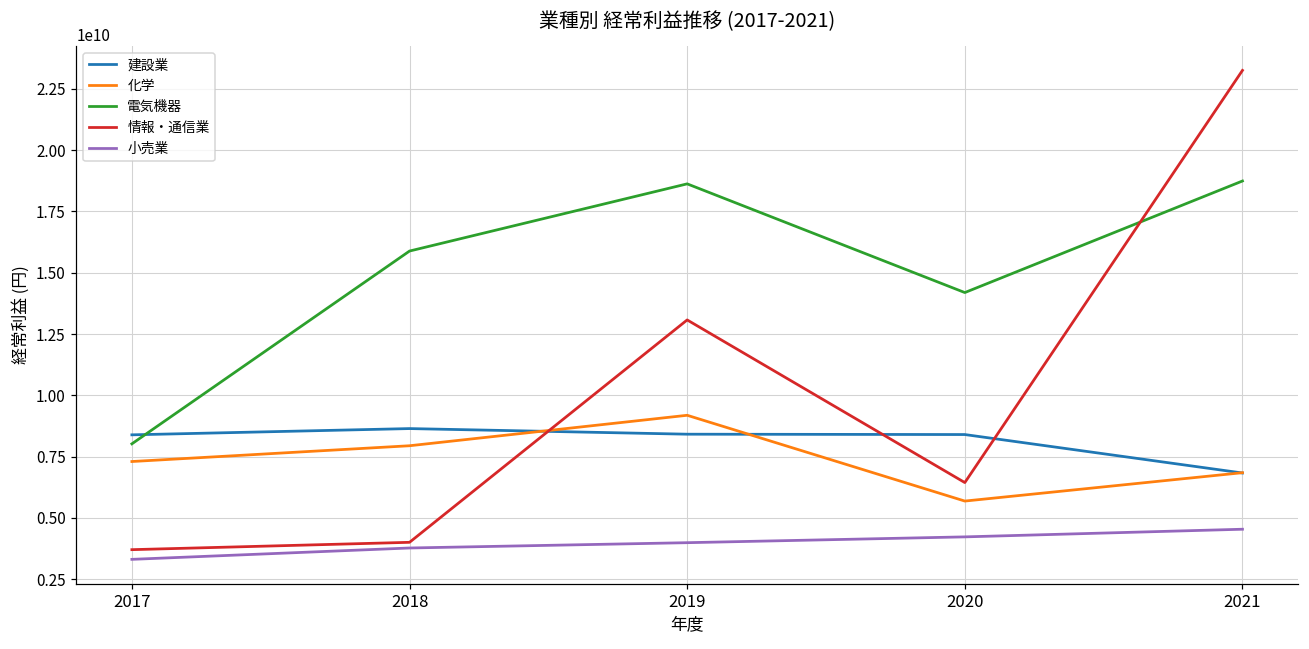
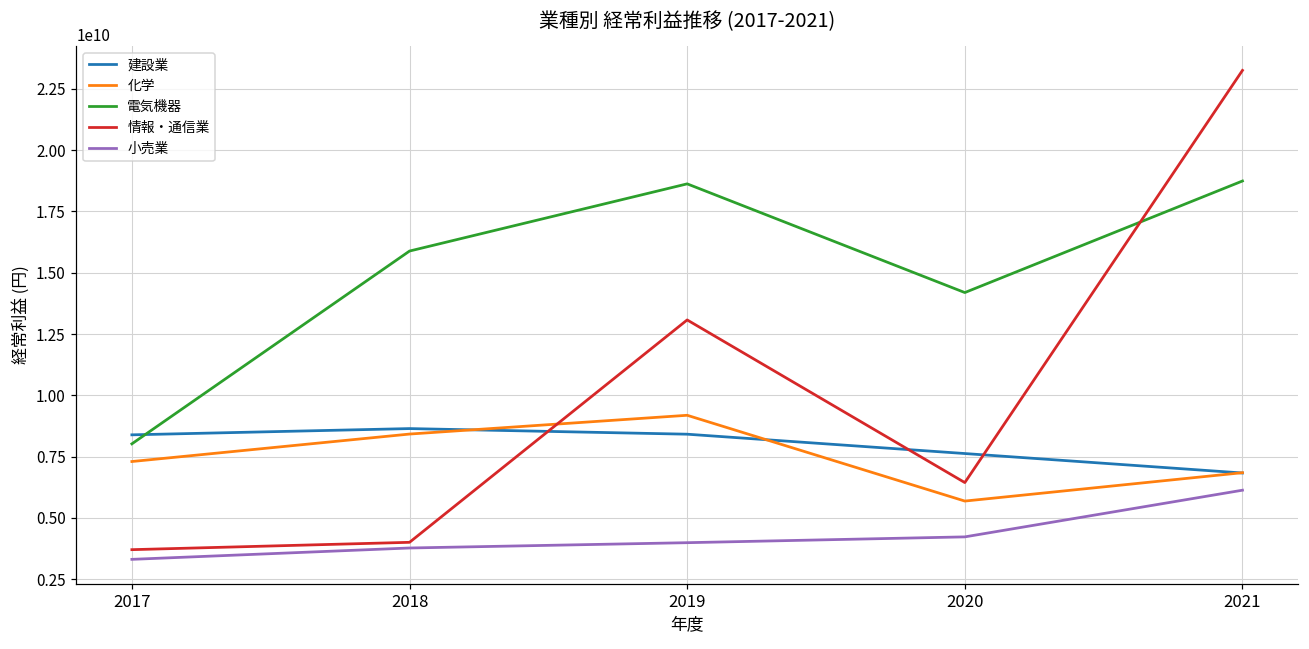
  {
    "建設業": {
      "2017": 8400000000,
      "2018": 8600000000,
      "2019": 8400000000,
-     "2020": 8400000000
+     "2020": 7600000000
    },
    "化学": {
      "2017": 7300000000,
-     "2018": 7900000000,
+     "2018": 8400000000,
      "2019": 9200000000,
      "2020": 5700000000
    },
    "電気機器": {
      "2017": 8000000000,
      "2018": 15900000000,
      "2019": 18600000000,
      "2020": 14200000000,
      "2021": 18700000000
    },
    "情報・通信業": {
      "2017": 3700000000,
      "2018": 4000000000,
      "2019": 13100000000,
      "2020": 6400000000,
      "2021": 23300000000
    },
    "小売業": {
      "2017": 3300000000,
      "2018": 3800000000,
      "2019": 4000000000,
      "2020": 4200000000,
-     "2021": 4500000000
+     "2021": 6100000000
    }
  }
